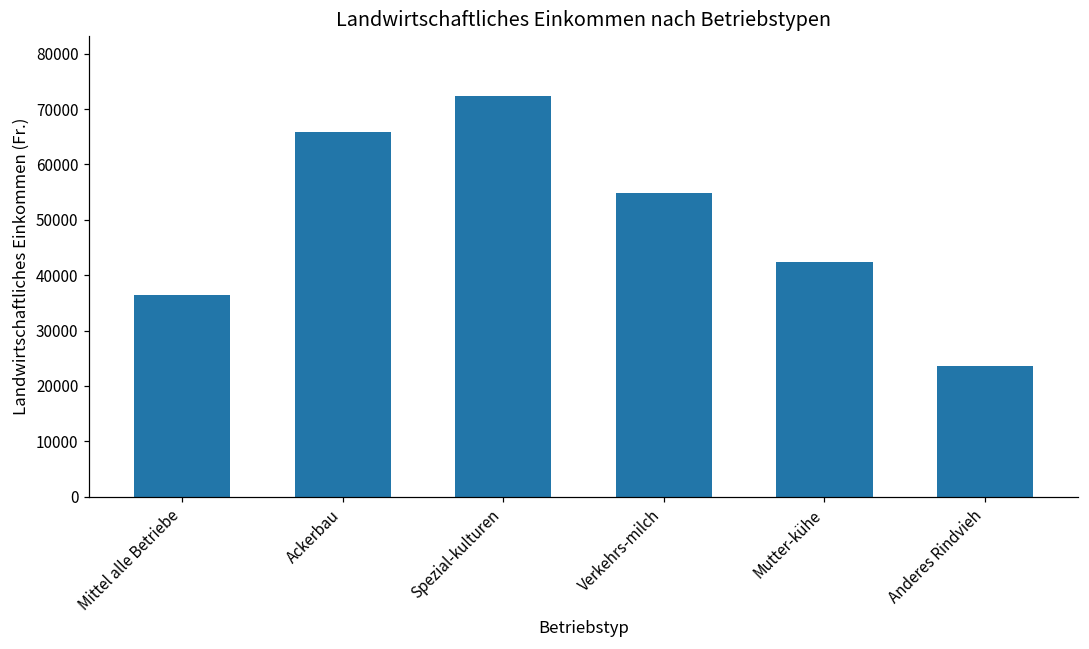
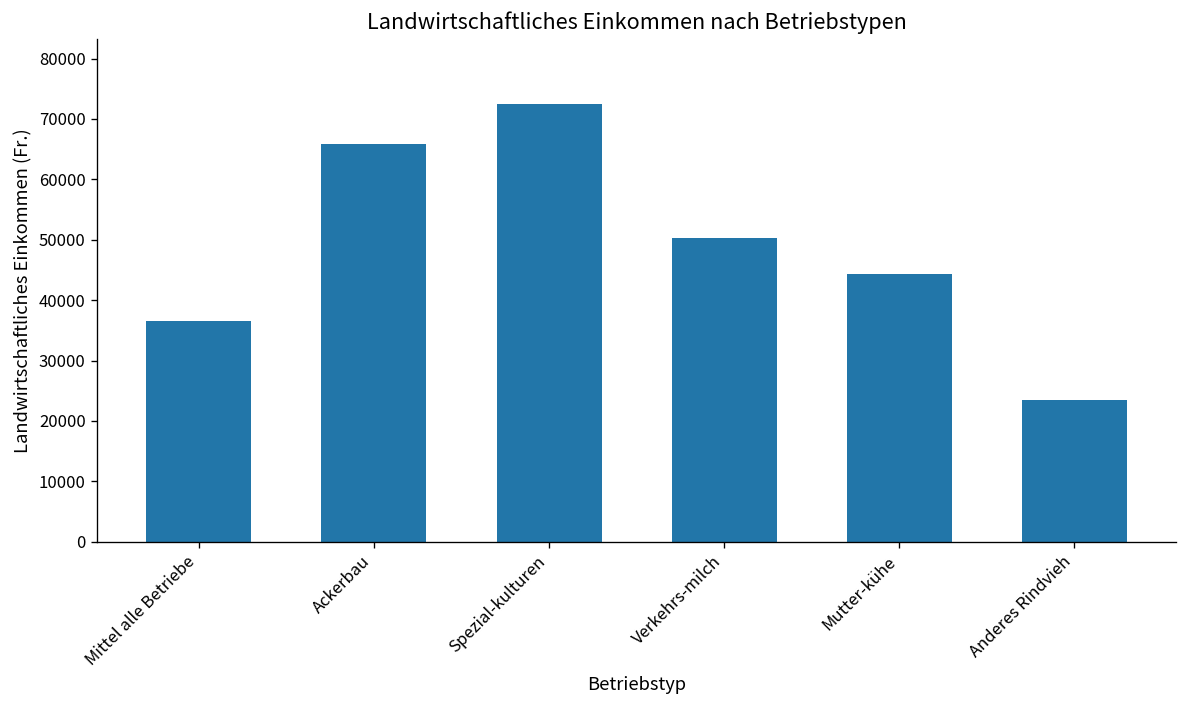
  {
    "Mittel alle Betriebe": 36000,
    "Ackerbau": 66000,
    "Spezial-kulturen": 72000,
-   "Verkehrs-milch": 55000,
-   "Mutter-kühe": 42000,
+   "Verkehrs-milch": 50000,
+   "Mutter-kühe": 44000,
    "Anderes Rindvieh": 24000
  }
